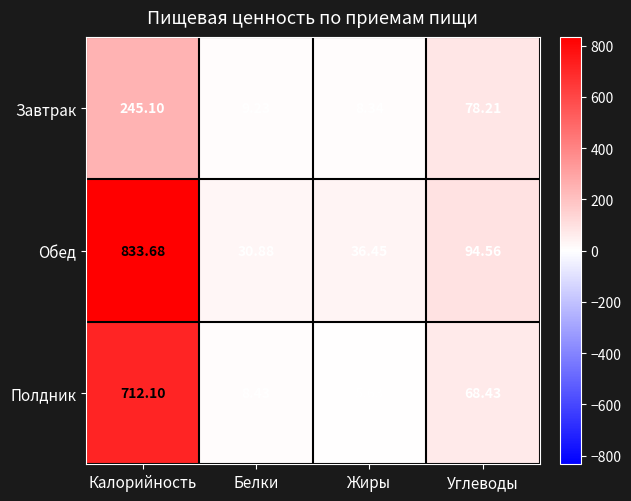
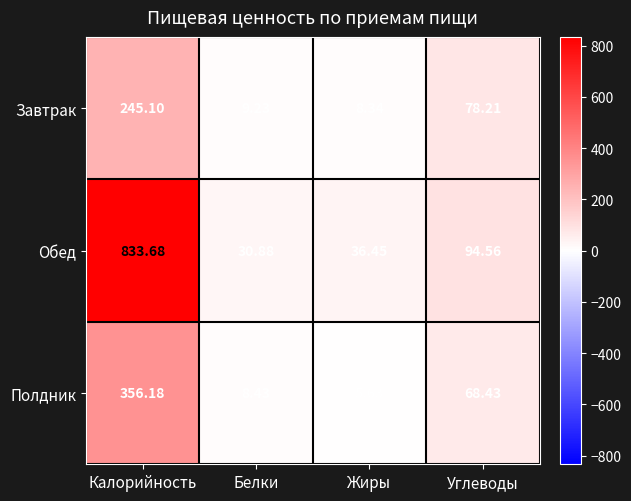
  {
    "Завтрак": {
      "Калорийность": 245.10
    },
    "Обед": {
      "Калорийность": 833.68
    },
    "Полдник": {
-     "Калорийность": 712.10
+     "Калорийность": 356.18
    }
  }
